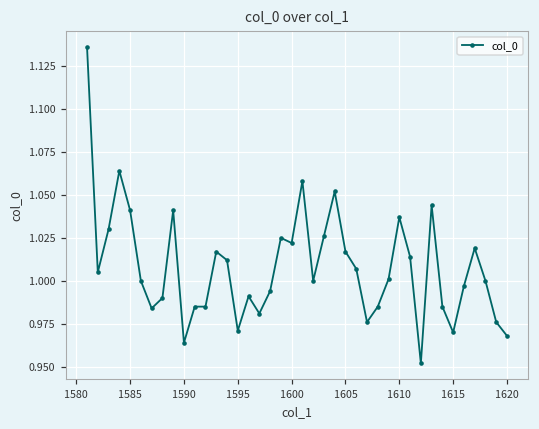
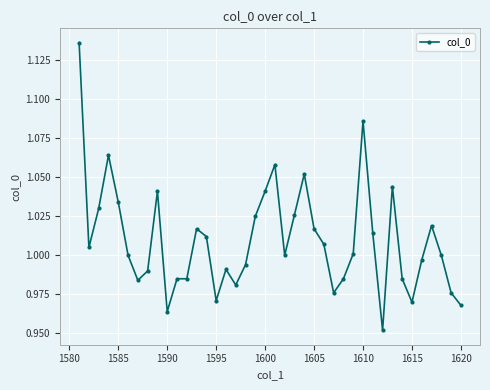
  {
-   "1585": 1.041,
+   "1585": 1.034,
    "1590": 0.964,
    "1595": 0.971,
-   "1600": 1.022,
+   "1600": 1.041,
    "1605": 1.017,
-   "1610": 1.037,
+   "1610": 1.086,
    "1615": 0.970,
    "1620": 0.968
  }
